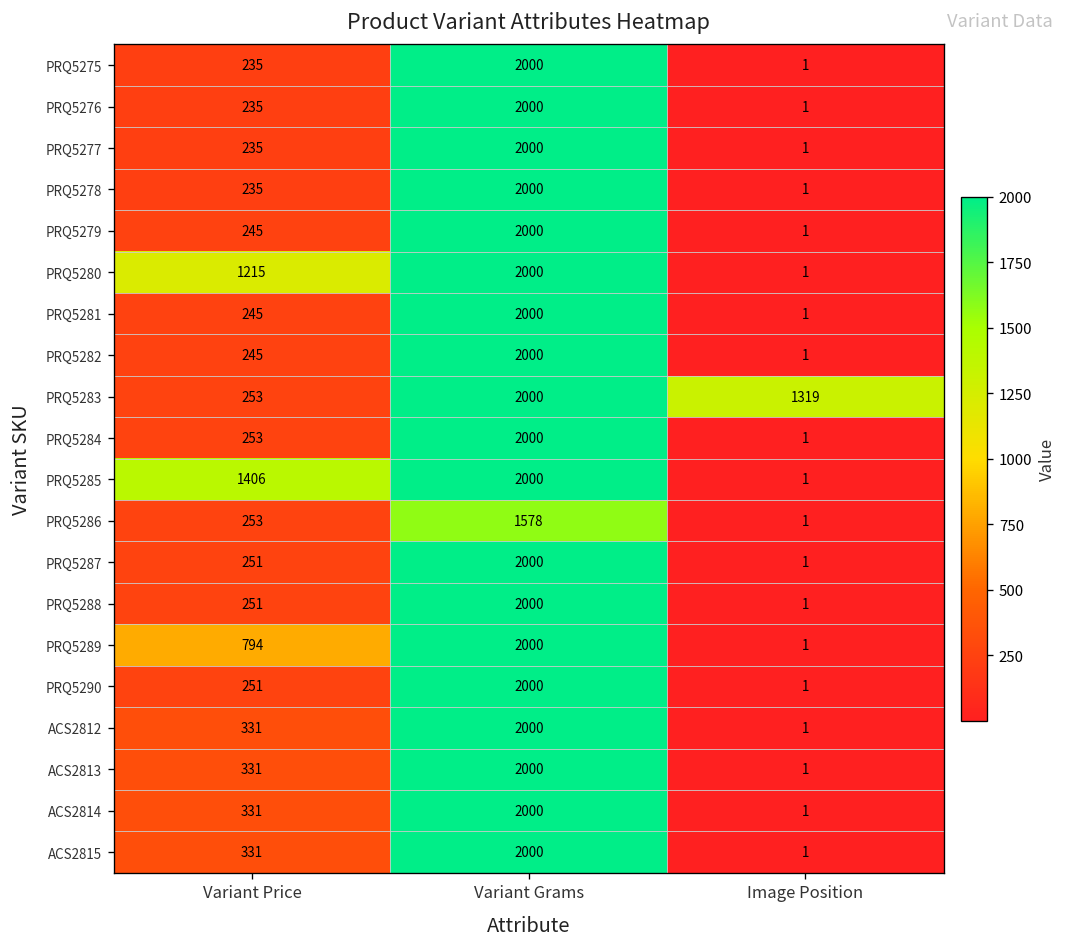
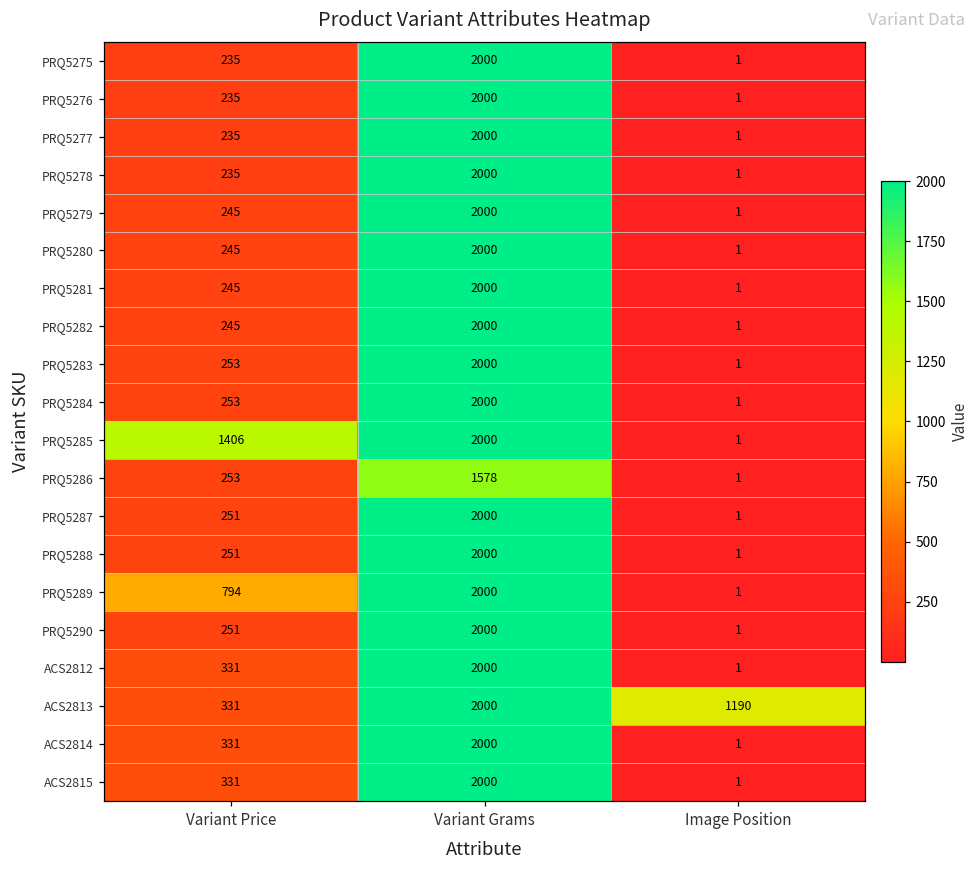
  {
    "PRQ5275": {
      "Variant Price": 235,
      "Variant Grams": 2000,
      "Image Position": 1
    },
    "PRQ5276": {
      "Variant Price": 235,
      "Variant Grams": 2000,
      "Image Position": 1
    },
    "PRQ5277": {
      "Variant Price": 235,
      "Variant Grams": 2000,
      "Image Position": 1
    },
    "PRQ5278": {
      "Variant Price": 235,
      "Variant Grams": 2000,
      "Image Position": 1
    },
    "PRQ5279": {
      "Variant Price": 245,
      "Variant Grams": 2000,
      "Image Position": 1
    },
    "PRQ5280": {
-     "Variant Price": 1215,
+     "Variant Price": 245,
      "Variant Grams": 2000,
      "Image Position": 1
    },
    "PRQ5281": {
      "Variant Price": 245,
      "Variant Grams": 2000,
      "Image Position": 1
    },
    "PRQ5282": {
      "Variant Price": 245,
      "Variant Grams": 2000,
      "Image Position": 1
    },
    "PRQ5283": {
      "Variant Price": 253,
      "Variant Grams": 2000,
-     "Image Position": 1319
+     "Image Position": 1
    },
    "PRQ5284": {
      "Variant Price": 253,
      "Variant Grams": 2000,
      "Image Position": 1
    },
    "PRQ5285": {
      "Variant Price": 1406,
      "Variant Grams": 2000,
      "Image Position": 1
    },
    "PRQ5286": {
      "Variant Price": 253,
      "Variant Grams": 1578,
      "Image Position": 1
    },
    "PRQ5287": {
      "Variant Price": 251,
      "Variant Grams": 2000,
      "Image Position": 1
    },
    "PRQ5288": {
      "Variant Price": 251,
      "Variant Grams": 2000,
      "Image Position": 1
    },
    "PRQ5289": {
      "Variant Price": 794,
      "Variant Grams": 2000,
      "Image Position": 1
    },
    "PRQ5290": {
      "Variant Price": 251,
      "Variant Grams": 2000,
      "Image Position": 1
    },
    "ACS2812": {
      "Variant Price": 331,
      "Variant Grams": 2000,
      "Image Position": 1
    },
    "ACS2813": {
      "Variant Price": 331,
      "Variant Grams": 2000,
-     "Image Position": 1
+     "Image Position": 1190
    },
    "ACS2814": {
      "Variant Price": 331,
      "Variant Grams": 2000,
      "Image Position": 1
    },
    "ACS2815": {
      "Variant Price": 331,
      "Variant Grams": 2000,
      "Image Position": 1
    }
  }
